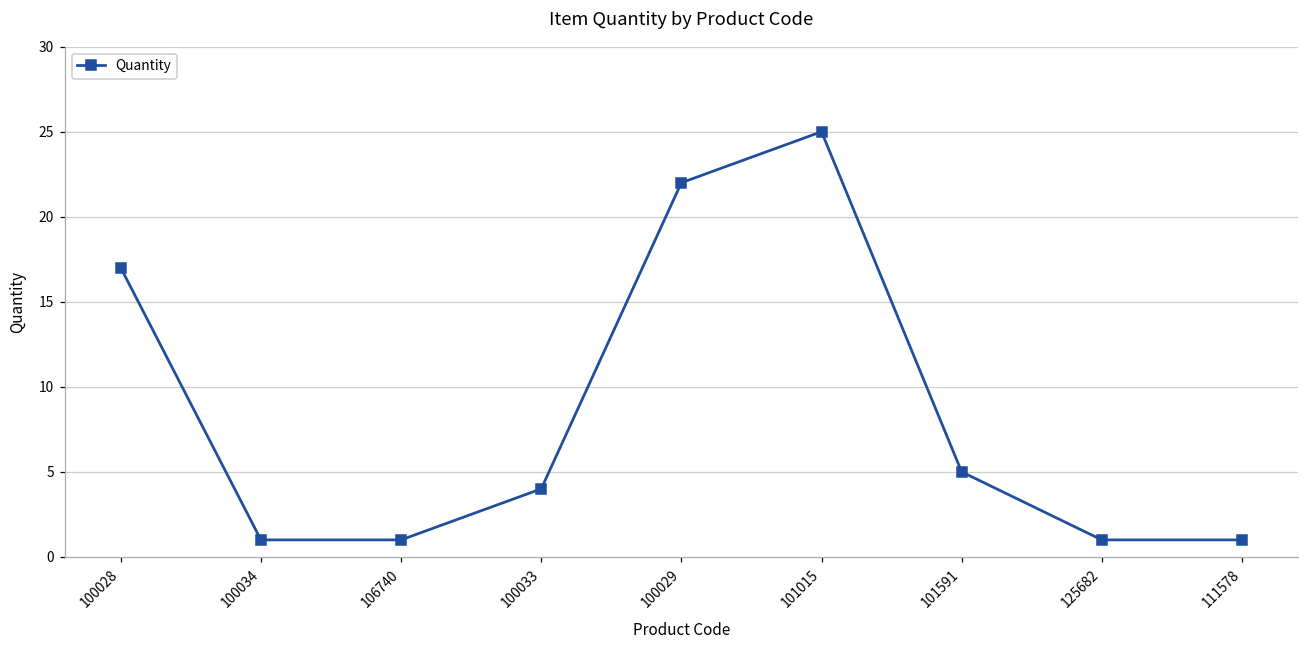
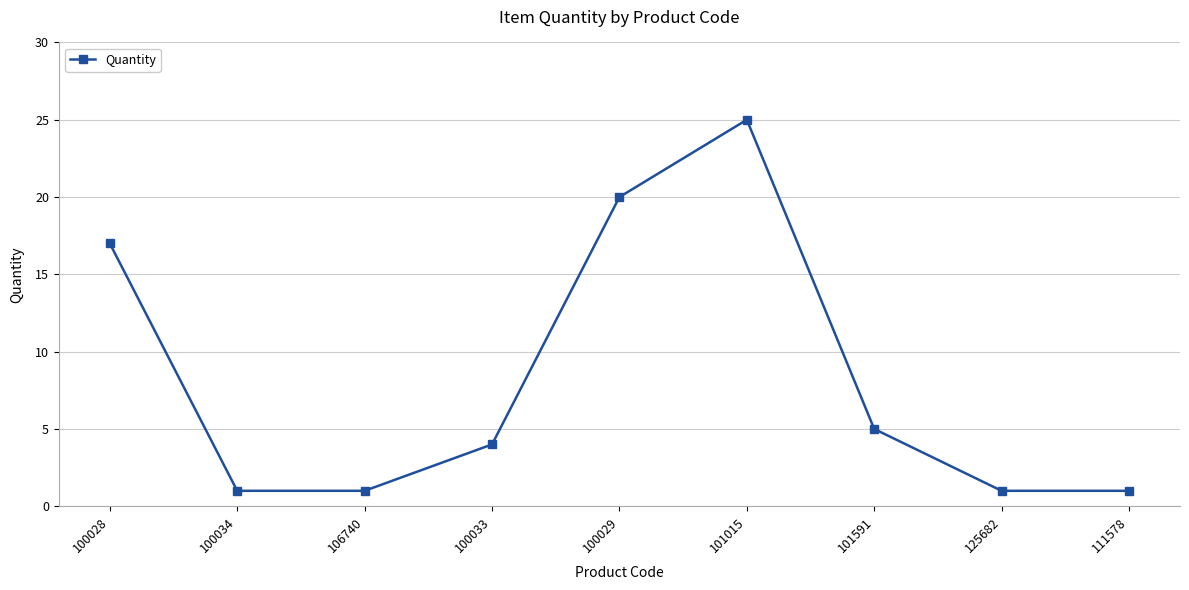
  {
    "100028": 17,
    "100034": 1,
    "106740": 1,
    "100033": 4,
-   "100029": 22,
+   "100029": 20,
    "101015": 25,
    "101591": 5,
    "125682": 1,
    "111578": 1
  }
